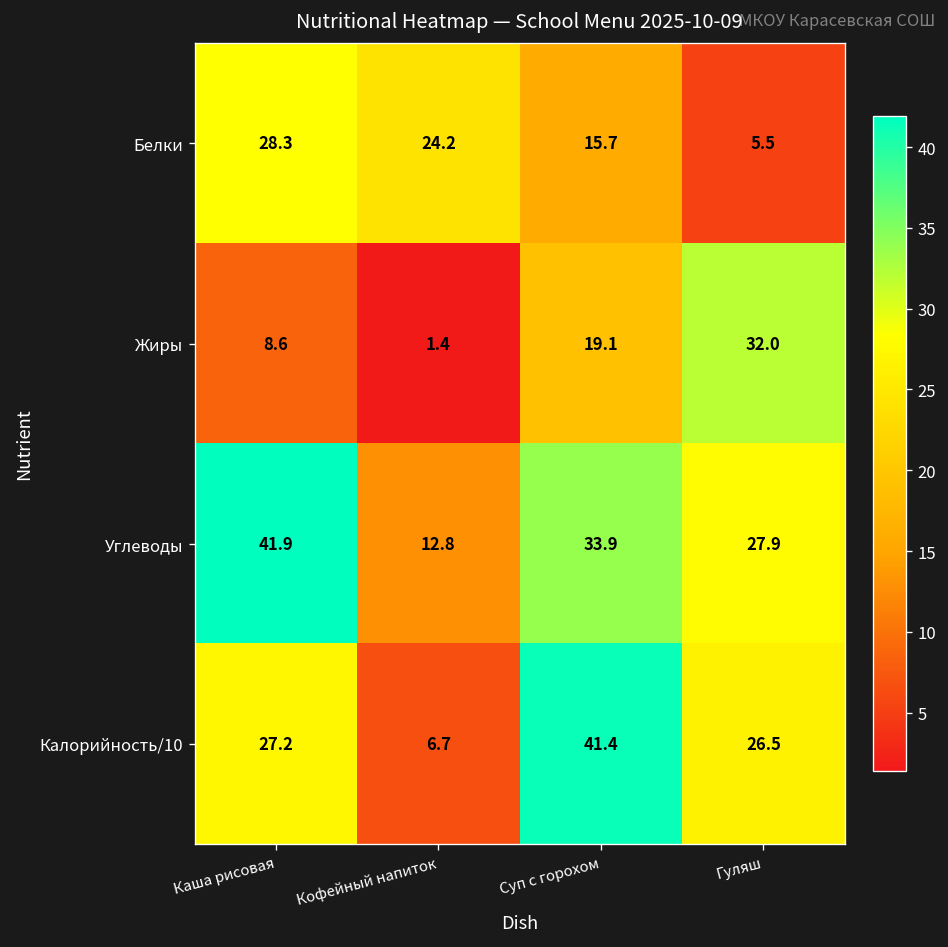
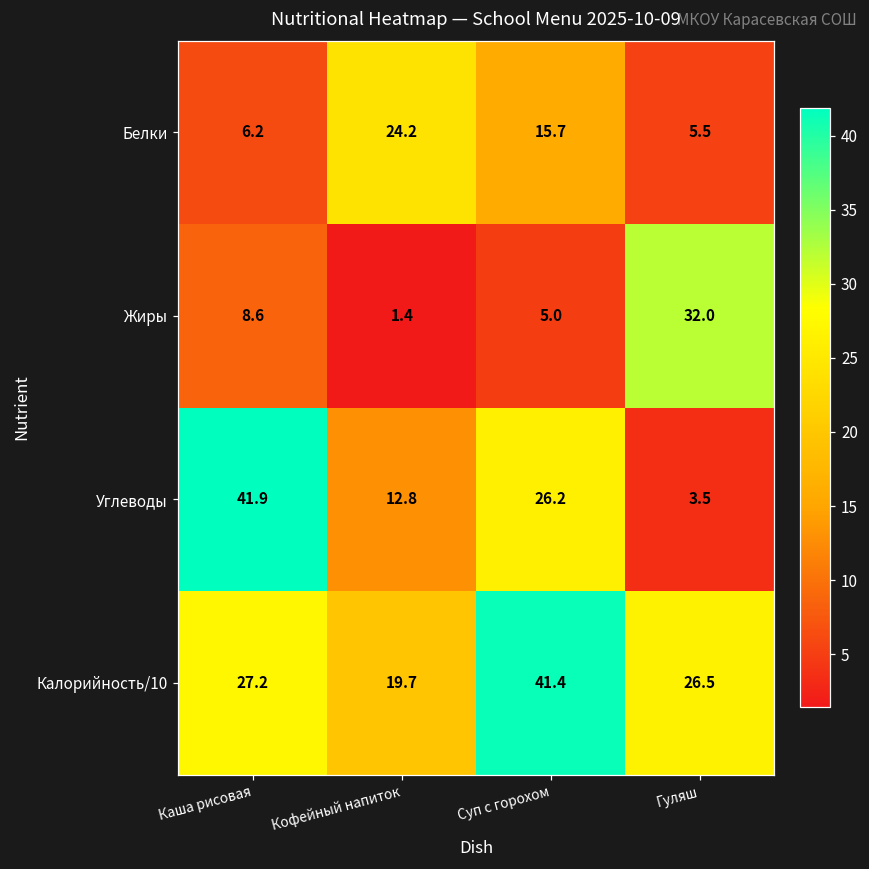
  {
    "Белки": {
-     "Каша рисовая": 28.3,
+     "Каша рисовая": 6.2,
      "Кофейный напиток": 24.2,
      "Суп с горохом": 15.7,
      "Гуляш": 5.5
    },
    "Жиры": {
      "Каша рисовая": 8.6,
      "Кофейный напиток": 1.4,
-     "Суп с горохом": 19.1,
+     "Суп с горохом": 5.0,
      "Гуляш": 32.0
    },
    "Углеводы": {
      "Каша рисовая": 41.9,
      "Кофейный напиток": 12.8,
-     "Суп с горохом": 33.9,
-     "Гуляш": 27.9
+     "Суп с горохом": 26.2,
+     "Гуляш": 3.5
    },
    "Калорийность/10": {
      "Каша рисовая": 27.2,
-     "Кофейный напиток": 6.7,
+     "Кофейный напиток": 19.7,
      "Суп с горохом": 41.4,
      "Гуляш": 26.5
    }
  }
